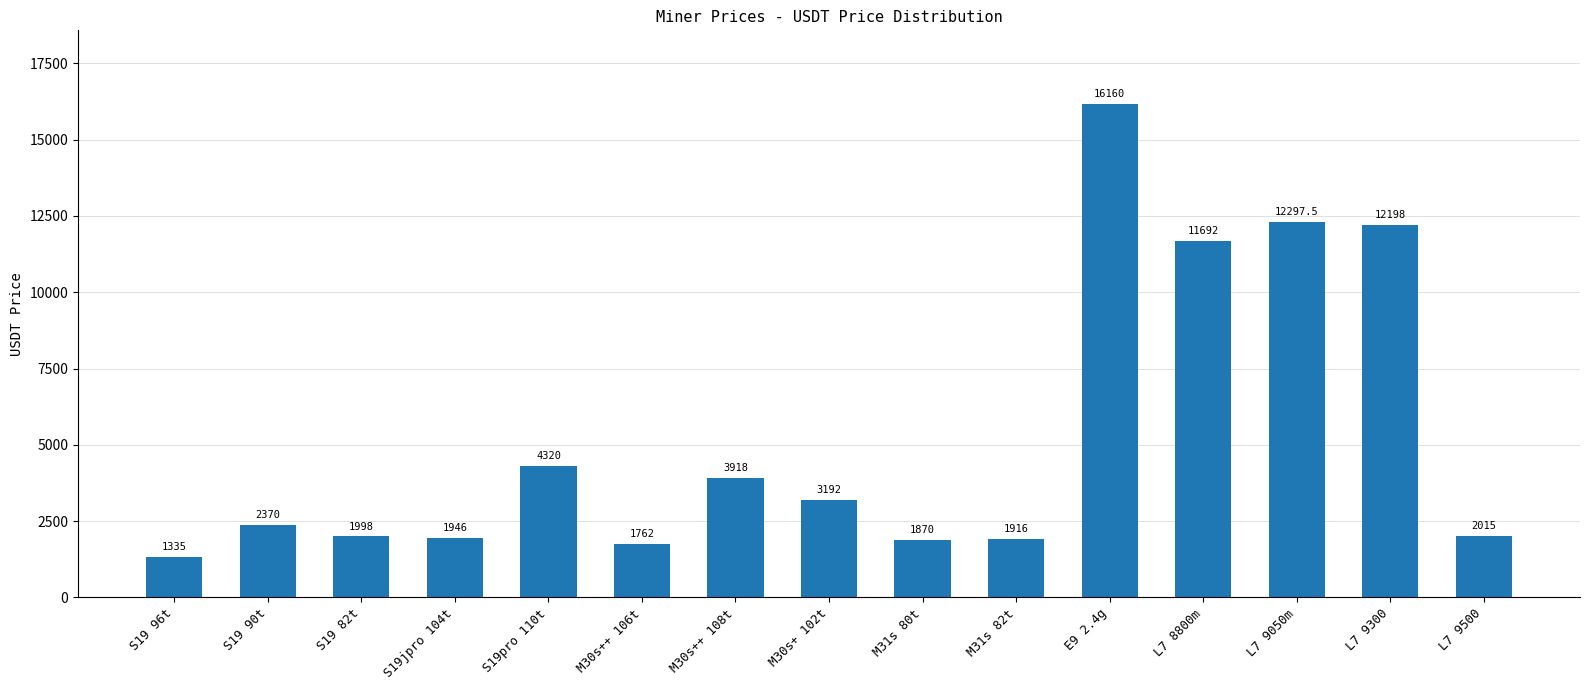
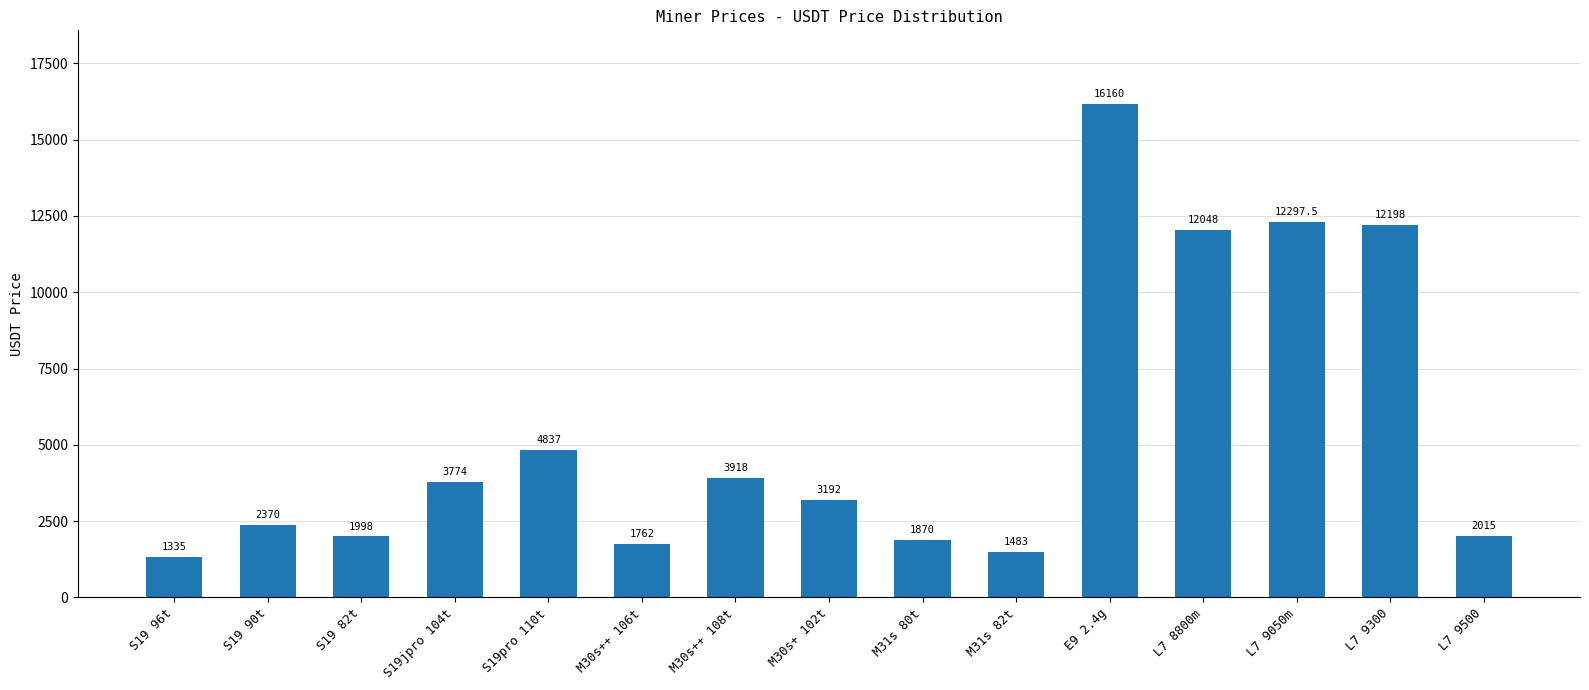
  {
    "S19 96t": 1335,
    "S19 90t": 2370,
    "S19 82t": 1998,
-   "S19jpro 104t": 1946,
-   "S19pro 110t": 4320,
+   "S19jpro 104t": 3774,
+   "S19pro 110t": 4837,
    "M30s++ 106t": 1762,
    "M30s++ 108t": 3918,
    "M30s+ 102t": 3192,
    "M31s 80t": 1870,
-   "M31s 82t": 1916,
+   "M31s 82t": 1483,
    "E9 2.4g": 16160,
-   "L7 8800m": 11692,
+   "L7 8800m": 12048,
    "L7 9050m": 12297.5,
    "L7 9300": 12198,
    "L7 9500": 2015
  }
